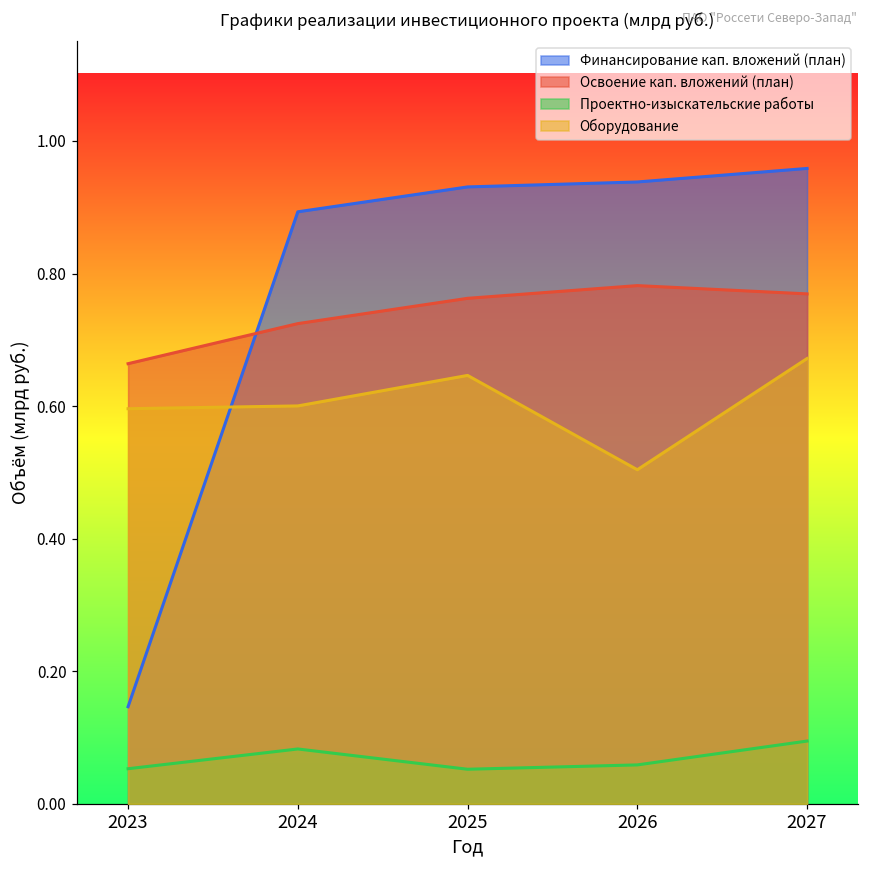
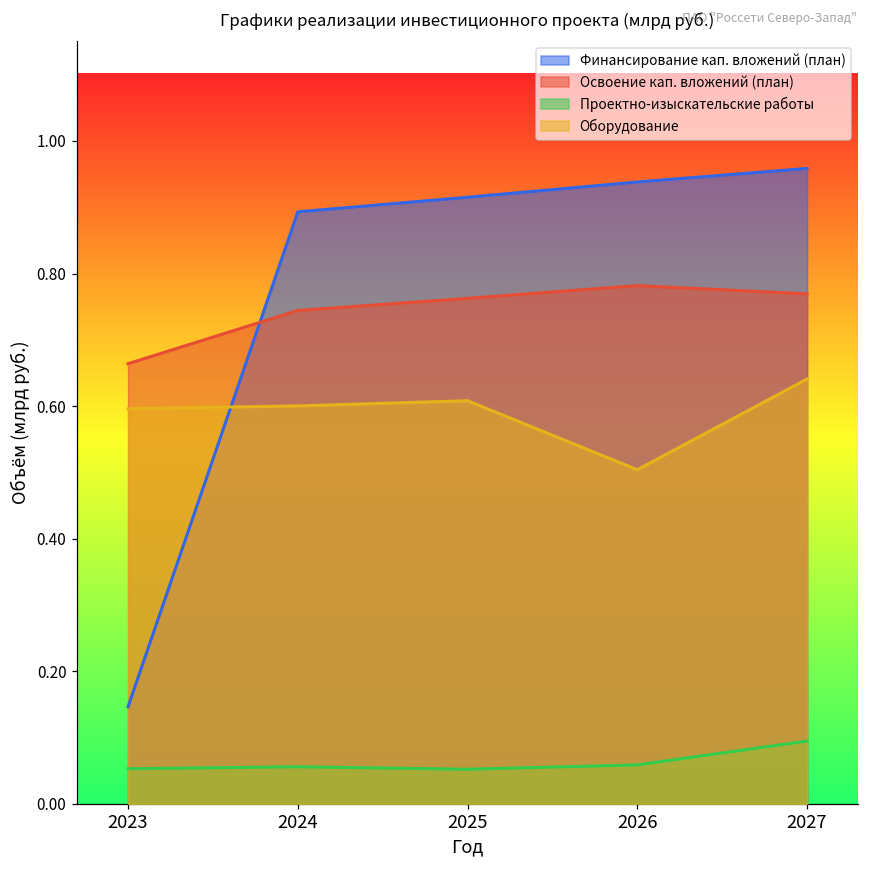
  {
    "Финансирование кап. вложений (план)": {
      "2023": 0.15,
      "2024": 0.89,
-     "2025": 0.93,
+     "2025": 0.92,
      "2026": 0.94,
      "2027": 0.96
    },
    "Освоение кап. вложений (план)": {
      "2023": 0.66,
-     "2024": 0.72,
+     "2024": 0.74,
      "2025": 0.76,
      "2026": 0.78,
      "2027": 0.77
    },
    "Проектно-изыскательские работы": {
      "2023": 0.05,
-     "2024": 0.08,
+     "2024": 0.06,
      "2025": 0.05,
      "2026": 0.06,
      "2027": 0.09
    },
    "Оборудование": {
      "2023": 0.60,
      "2024": 0.60,
-     "2025": 0.65,
+     "2025": 0.61,
      "2026": 0.50,
-     "2027": 0.67
+     "2027": 0.64
    }
  }
